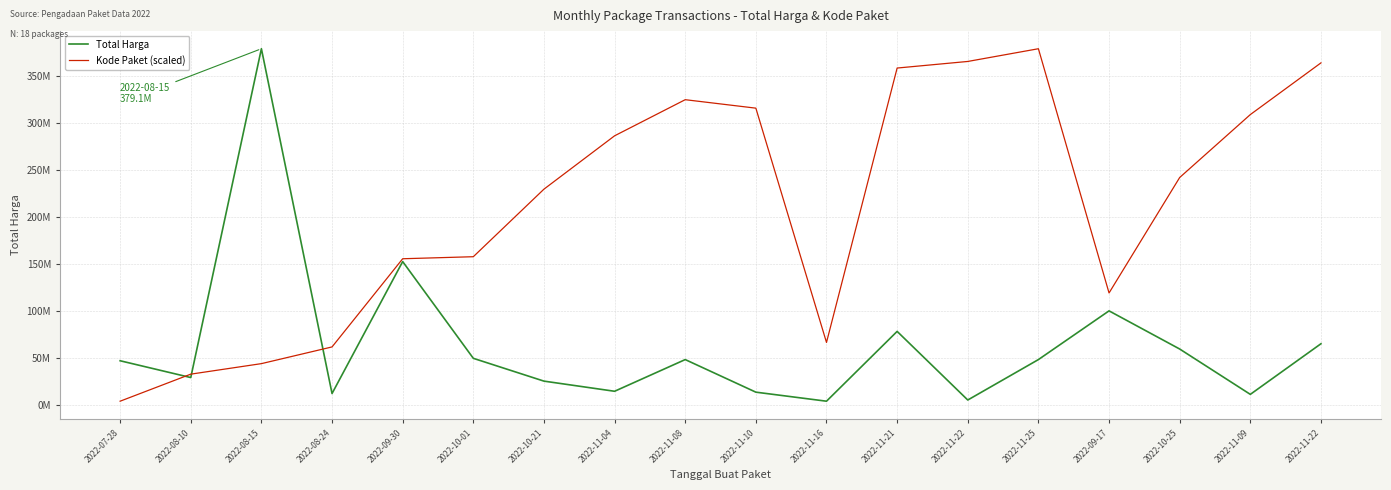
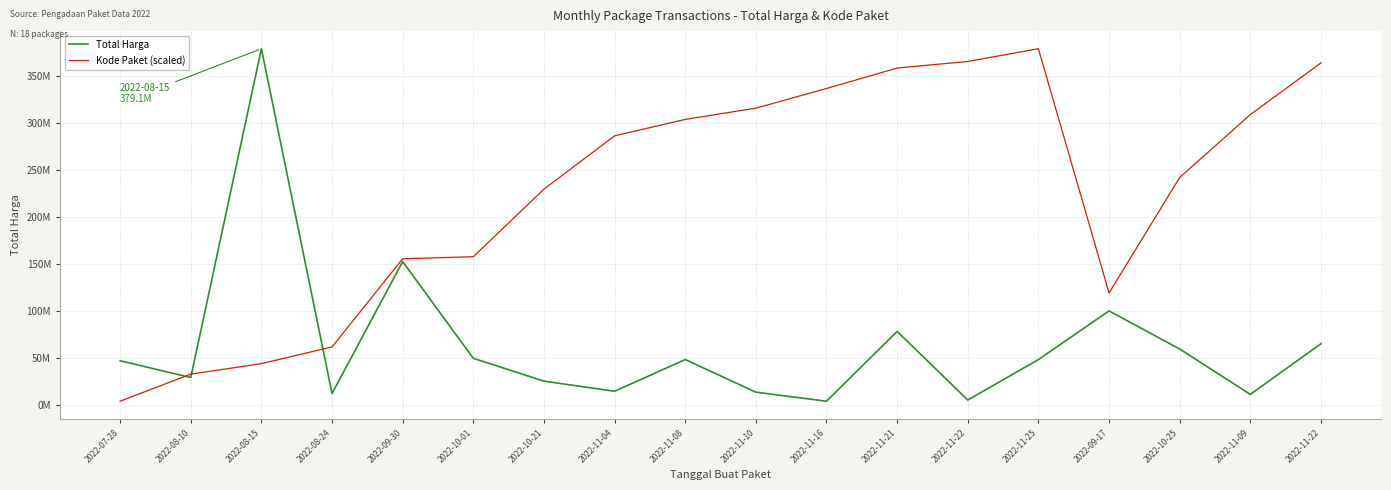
  {
    "Total Harga": {
      "2022-07-28": 50000000,
      "2022-08-10": 30000000,
      "2022-08-24": 10000000,
      "2022-09-30": 150000000,
      "2022-10-01": 50000000,
      "2022-10-21": 30000000,
      "2022-11-04": 10000000,
      "2022-11-08": 50000000,
      "2022-11-10": 10000000,
      "2022-11-16": 0,
      "2022-11-21": 80000000,
      "2022-11-25": 50000000,
      "2022-09-17": 100000000,
      "2022-10-25": 60000000,
      "2022-11-09": 10000000
    },
    "Kode Paket (scaled)": {
      "2022-07-28": 0,
      "2022-08-10": 30000000,
      "2022-08-15": 40000000,
      "2022-08-24": 60000000,
      "2022-09-30": 160000000,
      "2022-10-01": 160000000,
      "2022-10-21": 230000000,
      "2022-11-04": 290000000,
-     "2022-11-08": 320000000,
+     "2022-11-08": 300000000,
      "2022-11-10": 320000000,
-     "2022-11-16": 70000000,
+     "2022-11-16": 340000000,
      "2022-11-21": 360000000,
      "2022-11-25": 380000000,
      "2022-09-17": 120000000,
      "2022-10-25": 240000000,
      "2022-11-09": 310000000
    }
  }
